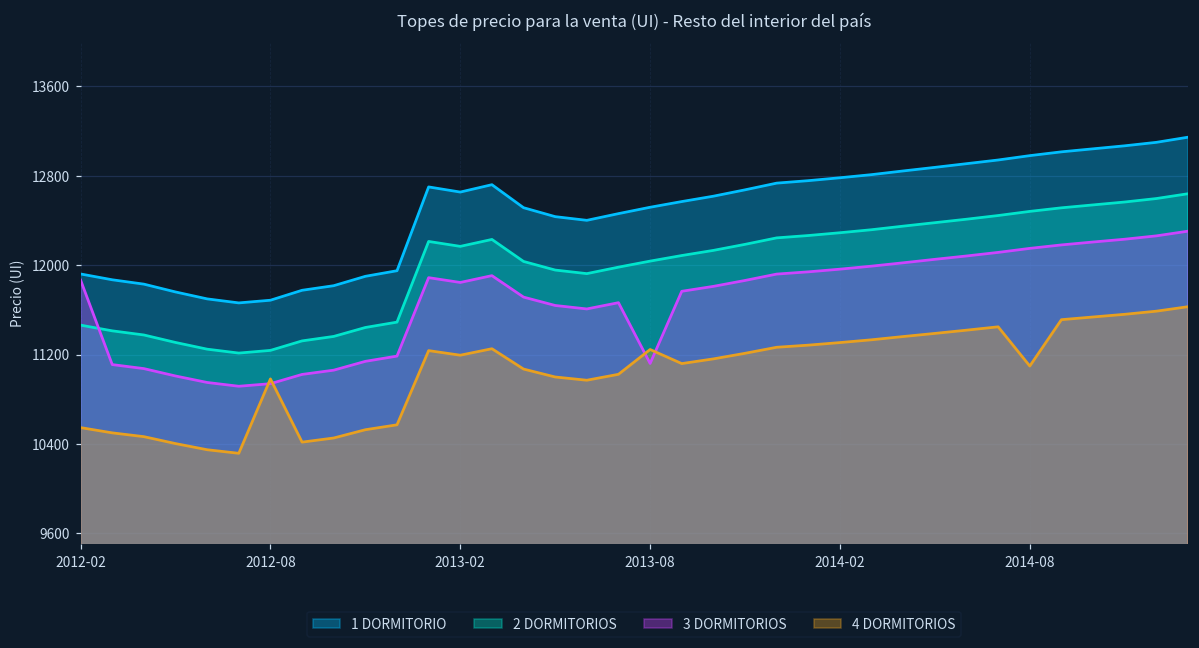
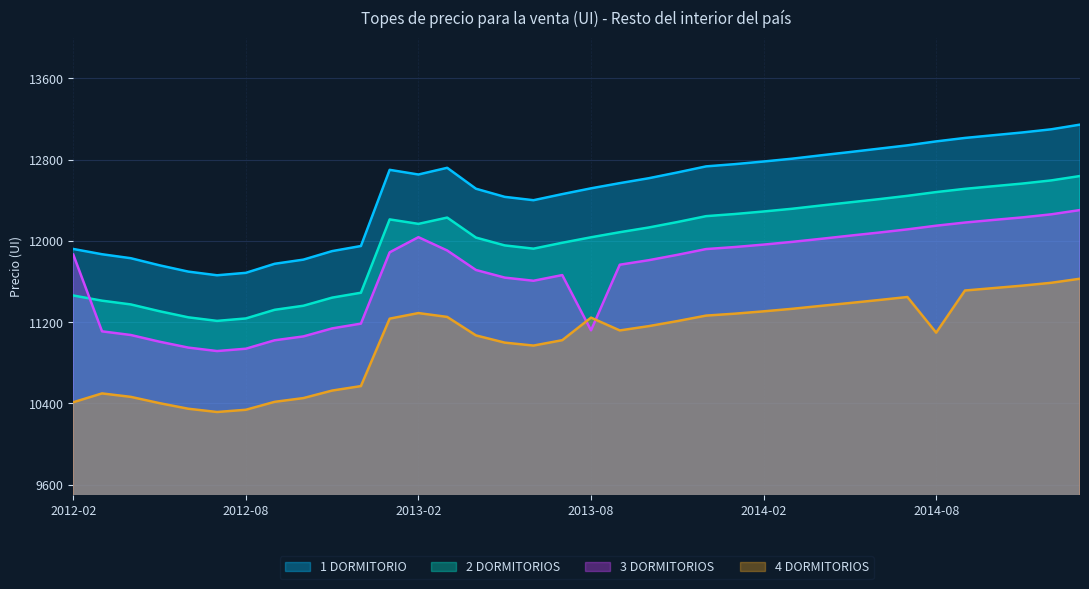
  {
    "3 DORMITORIOS": {
      "2012-02": 11870,
      "2012-08": 10940,
-     "2013-02": 11850,
+     "2013-02": 12040,
      "2013-08": 11120,
      "2014-02": 11960,
      "2014-08": 12150
    },
    "4 DORMITORIOS": {
-     "2012-02": 10550,
-     "2012-08": 10980,
-     "2013-02": 11190,
+     "2012-02": 10410,
+     "2012-08": 10340,
+     "2013-02": 11290,
      "2013-08": 11250,
      "2014-02": 11310,
      "2014-08": 11100
    }
  }
